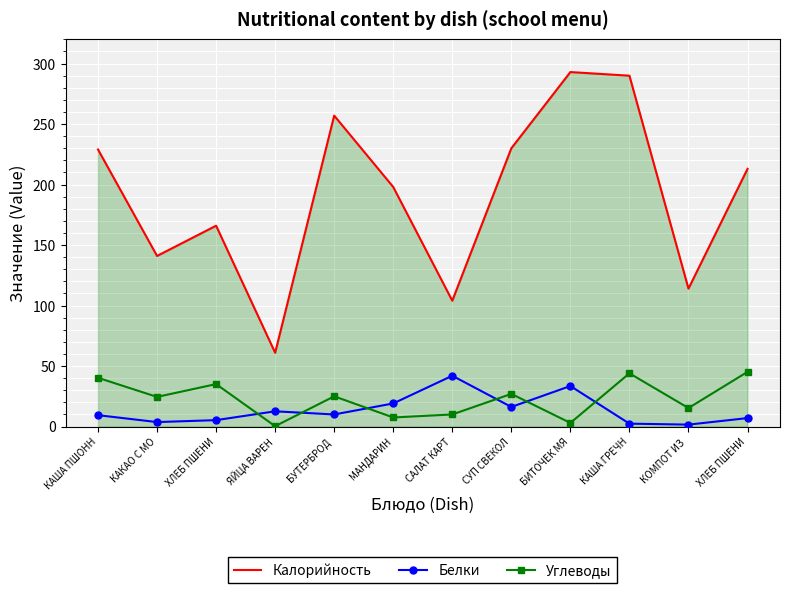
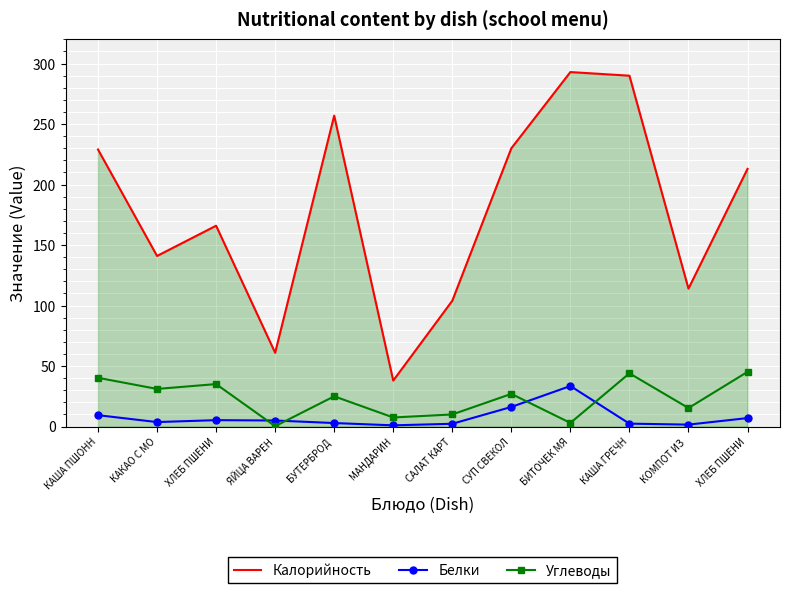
  {
    "Калорийность": {
      "КАША ПШОНН": 229,
      "КАКАО С МО": 141,
      "ЯЙЦА ВАРЕН": 61,
      "БУТЕРБРОД": 257,
-     "МАНДАРИН": 198,
+     "МАНДАРИН": 38,
      "САЛАТ КАРТ": 104,
      "СУП СВЕКОЛ": 230,
      "БИТОЧЕК МЯ": 293,
      "КАША ГРЕЧН": 290,
      "КОМПОТ ИЗ": 114
    },
    "Белки": {
      "КАША ПШОНН": 9,
      "КАКАО С МО": 4,
-     "ЯЙЦА ВАРЕН": 13,
-     "БУТЕРБРОД": 10,
-     "МАНДАРИН": 19,
-     "САЛАТ КАРТ": 42,
+     "ЯЙЦА ВАРЕН": 5,
+     "БУТЕРБРОД": 3,
+     "МАНДАРИН": 1,
+     "САЛАТ КАРТ": 2,
      "СУП СВЕКОЛ": 16,
      "БИТОЧЕК МЯ": 34,
      "КАША ГРЕЧН": 2,
      "КОМПОТ ИЗ": 2
    },
    "Углеводы": {
      "КАША ПШОНН": 40,
-     "КАКАО С МО": 25,
+     "КАКАО С МО": 31,
      "ЯЙЦА ВАРЕН": 0,
      "БУТЕРБРОД": 25,
      "МАНДАРИН": 8,
      "САЛАТ КАРТ": 10,
      "СУП СВЕКОЛ": 27,
      "БИТОЧЕК МЯ": 3,
      "КАША ГРЕЧН": 44,
      "КОМПОТ ИЗ": 15
    }
  }
